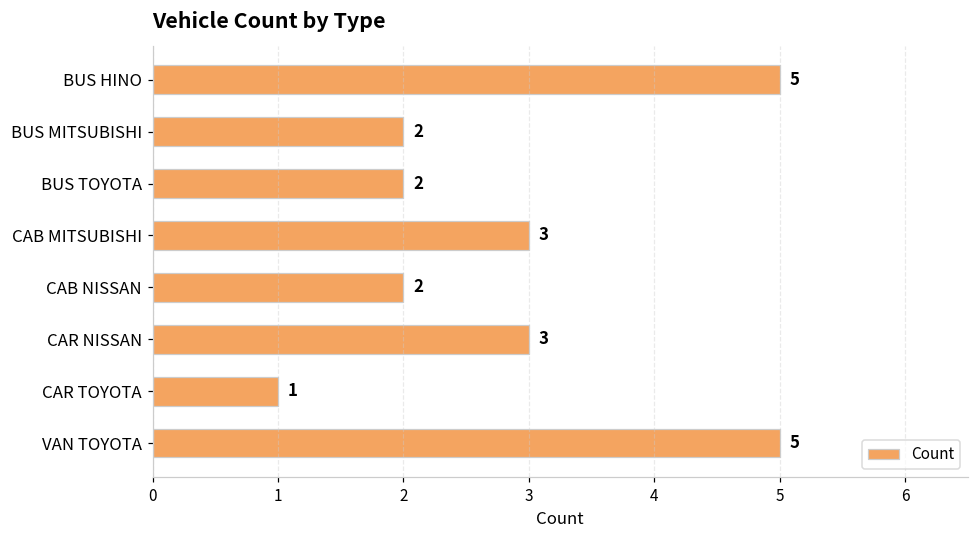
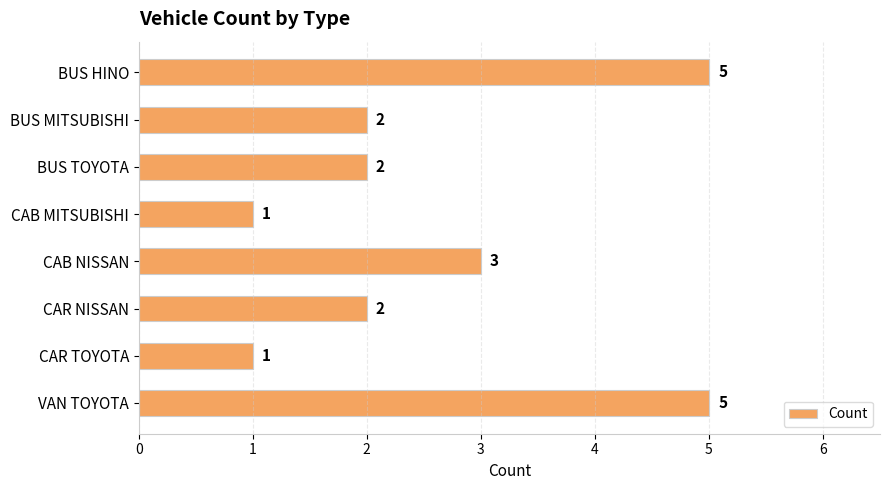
  {
    "BUS HINO": 5,
    "BUS MITSUBISHI": 2,
    "BUS TOYOTA": 2,
-   "CAB MITSUBISHI": 3,
-   "CAB NISSAN": 2,
-   "CAR NISSAN": 3,
+   "CAB MITSUBISHI": 1,
+   "CAB NISSAN": 3,
+   "CAR NISSAN": 2,
    "CAR TOYOTA": 1,
    "VAN TOYOTA": 5
  }
